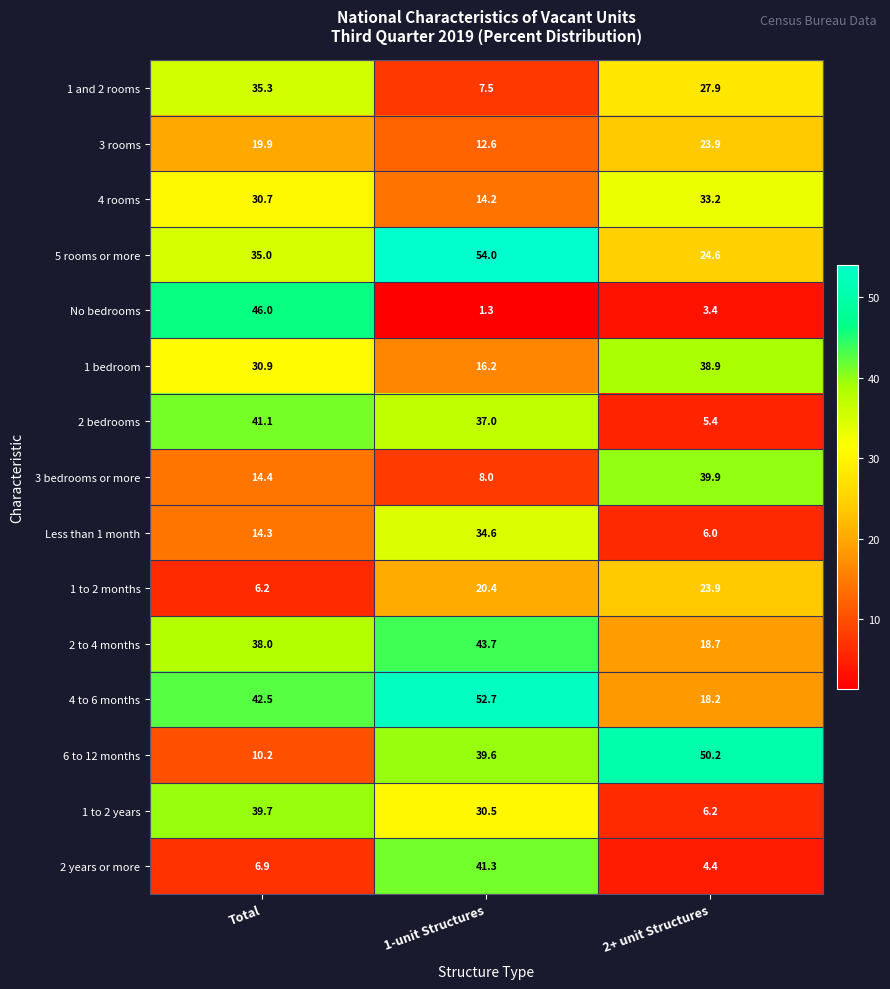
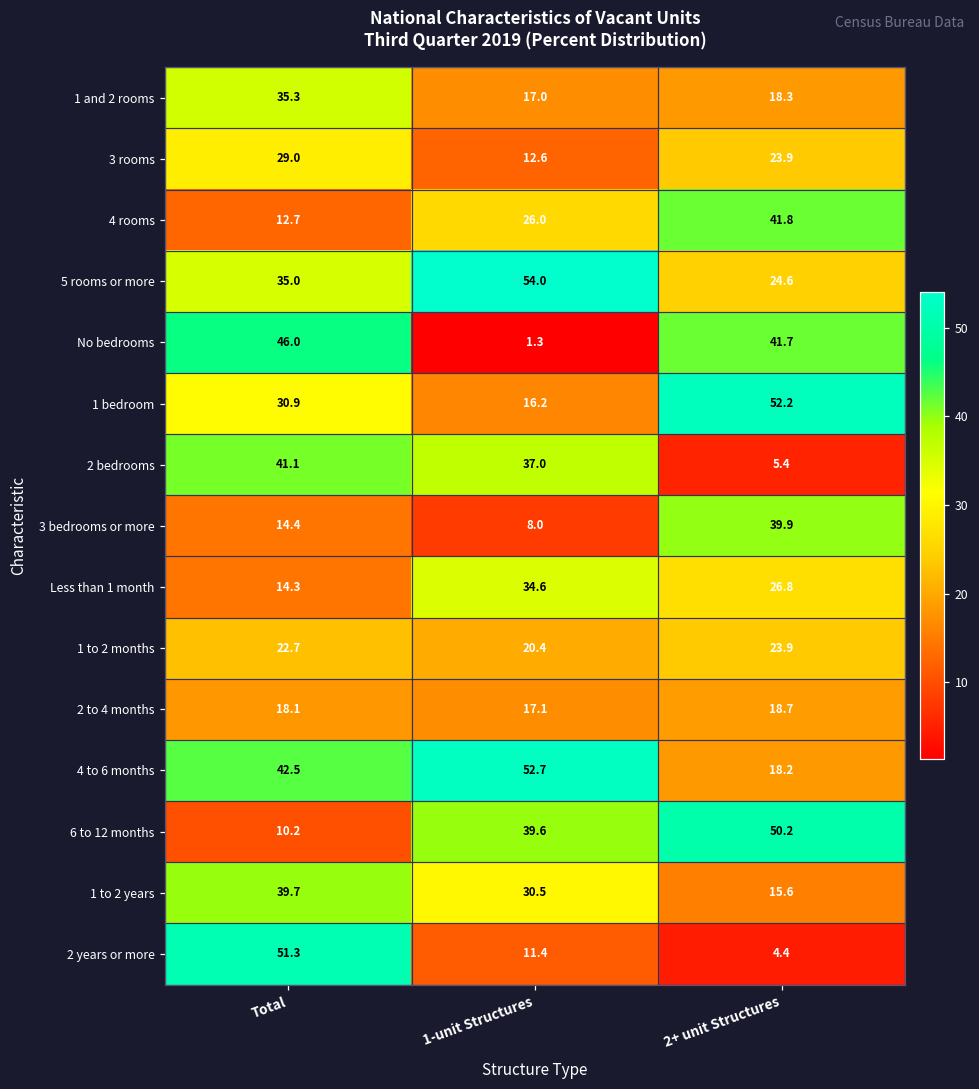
  {
    "1 and 2 rooms": {
      "Total": 35.3,
-     "1-unit Structures": 7.5,
-     "2+ unit Structures": 27.9
+     "1-unit Structures": 17.0,
+     "2+ unit Structures": 18.3
    },
    "3 rooms": {
-     "Total": 19.9,
+     "Total": 29.0,
      "1-unit Structures": 12.6,
      "2+ unit Structures": 23.9
    },
    "4 rooms": {
-     "Total": 30.7,
-     "1-unit Structures": 14.2,
-     "2+ unit Structures": 33.2
+     "Total": 12.7,
+     "1-unit Structures": 26.0,
+     "2+ unit Structures": 41.8
    },
    "5 rooms or more": {
      "Total": 35.0,
      "1-unit Structures": 54.0,
      "2+ unit Structures": 24.6
    },
    "No bedrooms": {
      "Total": 46.0,
      "1-unit Structures": 1.3,
-     "2+ unit Structures": 3.4
+     "2+ unit Structures": 41.7
    },
    "1 bedroom": {
      "Total": 30.9,
      "1-unit Structures": 16.2,
-     "2+ unit Structures": 38.9
+     "2+ unit Structures": 52.2
    },
    "2 bedrooms": {
      "Total": 41.1,
      "1-unit Structures": 37.0,
      "2+ unit Structures": 5.4
    },
    "3 bedrooms or more": {
      "Total": 14.4,
      "1-unit Structures": 8.0,
      "2+ unit Structures": 39.9
    },
    "Less than 1 month": {
      "Total": 14.3,
      "1-unit Structures": 34.6,
-     "2+ unit Structures": 6.0
+     "2+ unit Structures": 26.8
    },
    "1 to 2 months": {
-     "Total": 6.2,
+     "Total": 22.7,
      "1-unit Structures": 20.4,
      "2+ unit Structures": 23.9
    },
    "2 to 4 months": {
-     "Total": 38.0,
-     "1-unit Structures": 43.7,
+     "Total": 18.1,
+     "1-unit Structures": 17.1,
      "2+ unit Structures": 18.7
    },
    "4 to 6 months": {
      "Total": 42.5,
      "1-unit Structures": 52.7,
      "2+ unit Structures": 18.2
    },
    "6 to 12 months": {
      "Total": 10.2,
      "1-unit Structures": 39.6,
      "2+ unit Structures": 50.2
    },
    "1 to 2 years": {
      "Total": 39.7,
      "1-unit Structures": 30.5,
-     "2+ unit Structures": 6.2
+     "2+ unit Structures": 15.6
    },
    "2 years or more": {
-     "Total": 6.9,
-     "1-unit Structures": 41.3,
+     "Total": 51.3,
+     "1-unit Structures": 11.4,
      "2+ unit Structures": 4.4
    }
  }
